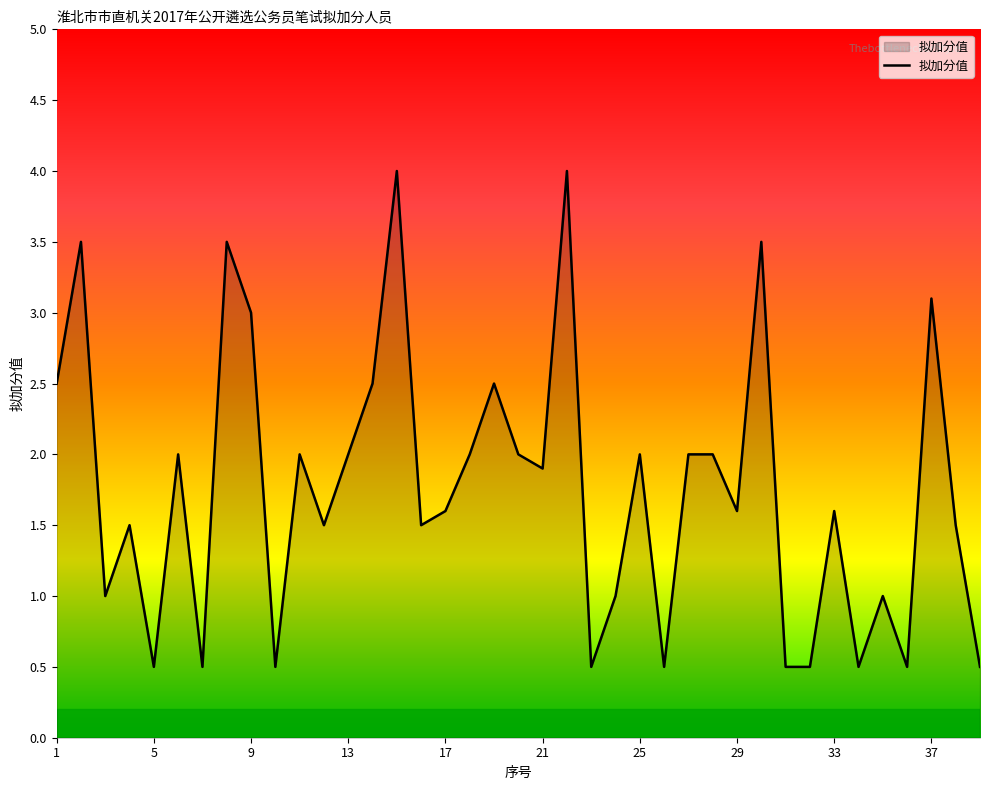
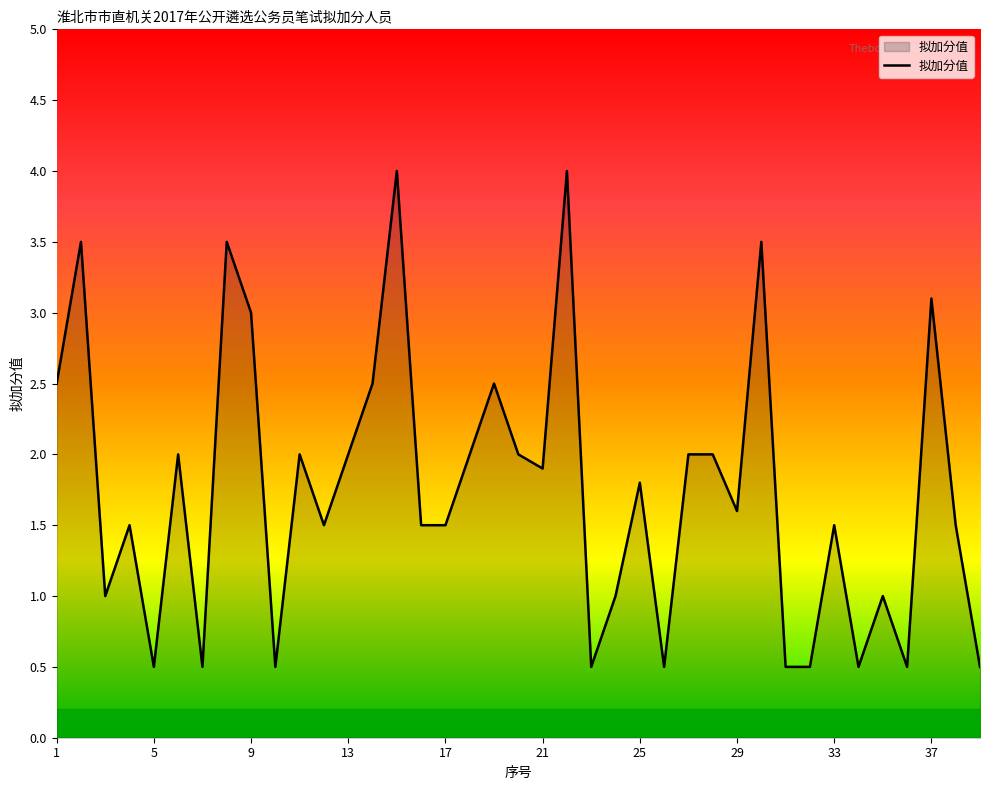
  {
    "1": 2.5,
    "5": 0.5,
    "9": 3.0,
    "13": 2.0,
-   "17": 1.6,
+   "17": 1.5,
    "21": 1.9,
-   "25": 2.0,
+   "25": 1.8,
    "29": 1.6,
-   "33": 1.6,
+   "33": 1.5,
    "37": 3.1
  }
